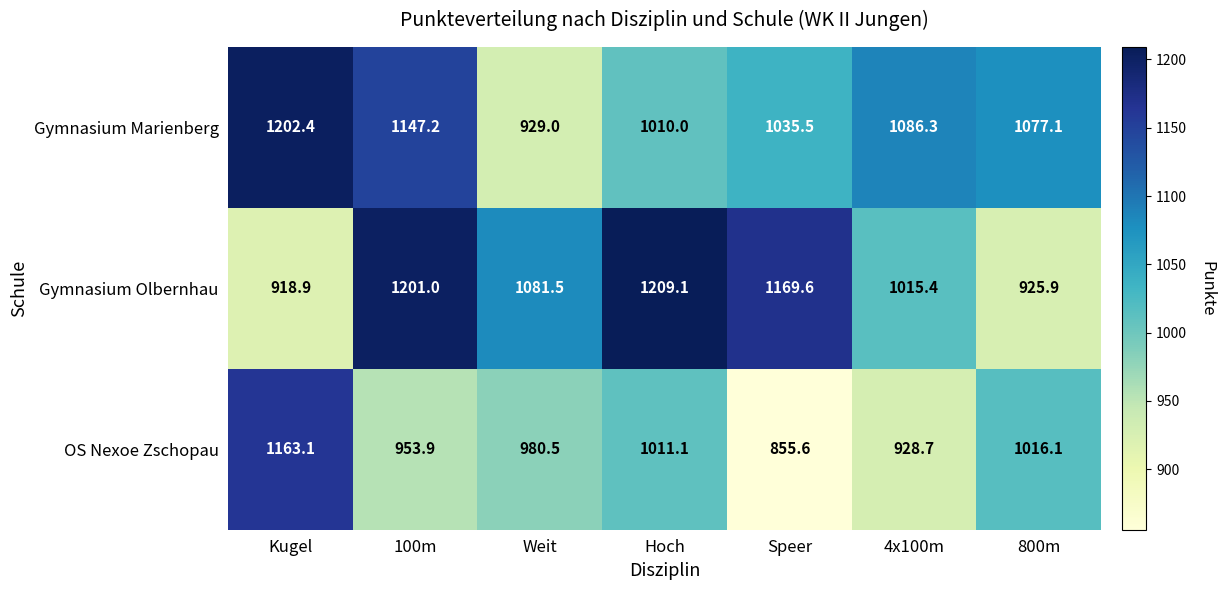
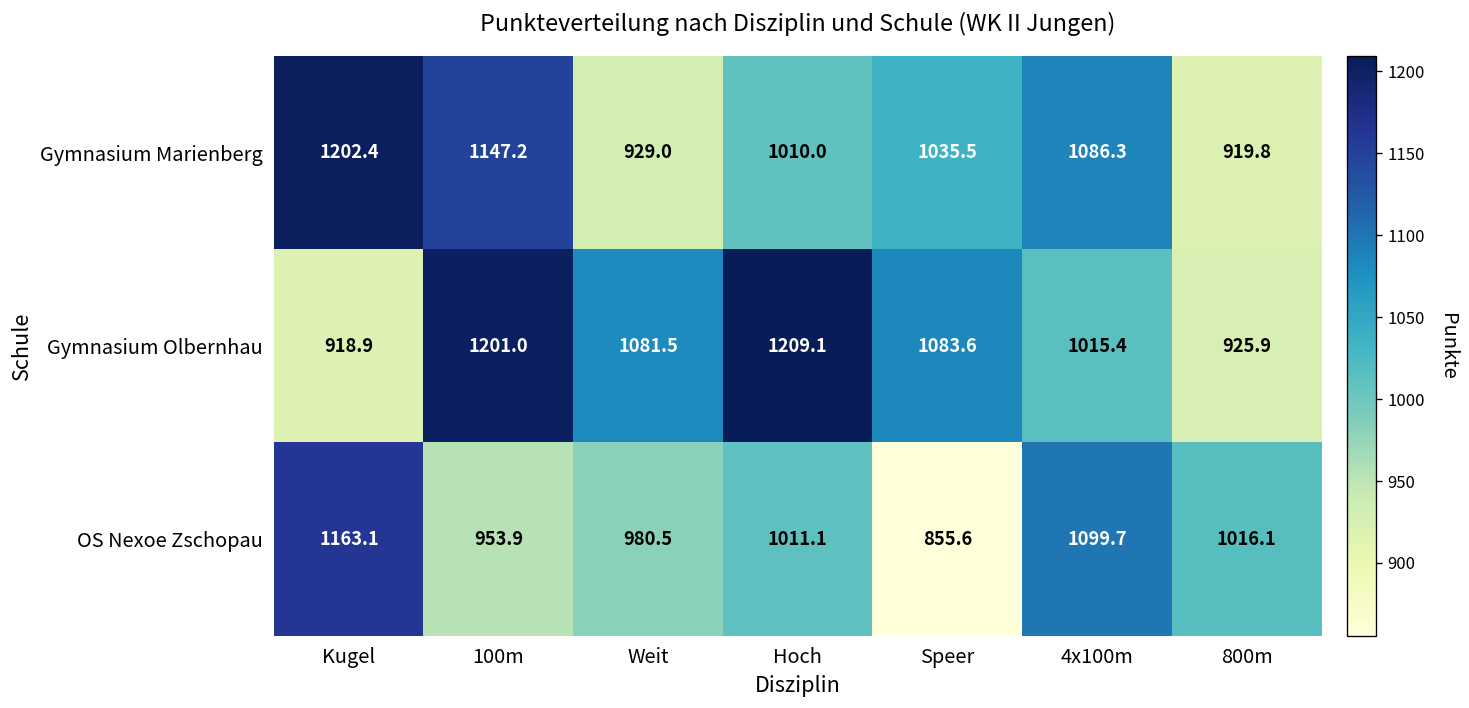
  {
    "Gymnasium Marienberg": {
      "Kugel": 1202.4,
      "100m": 1147.2,
      "Weit": 929.0,
      "Hoch": 1010.0,
      "Speer": 1035.5,
      "4x100m": 1086.3,
-     "800m": 1077.1
+     "800m": 919.8
    },
    "Gymnasium Olbernhau": {
      "Kugel": 918.9,
      "100m": 1201.0,
      "Weit": 1081.5,
      "Hoch": 1209.1,
-     "Speer": 1169.6,
+     "Speer": 1083.6,
      "4x100m": 1015.4,
      "800m": 925.9
    },
    "OS Nexoe Zschopau": {
      "Kugel": 1163.1,
      "100m": 953.9,
      "Weit": 980.5,
      "Hoch": 1011.1,
      "Speer": 855.6,
-     "4x100m": 928.7,
+     "4x100m": 1099.7,
      "800m": 1016.1
    }
  }
